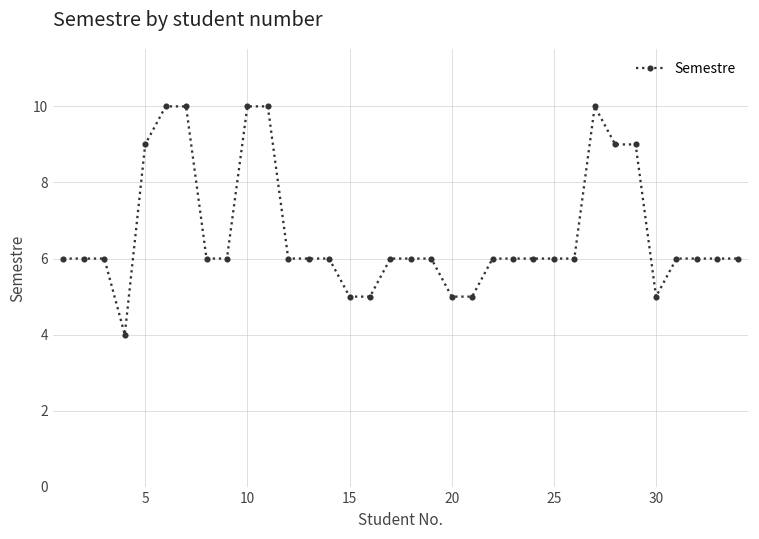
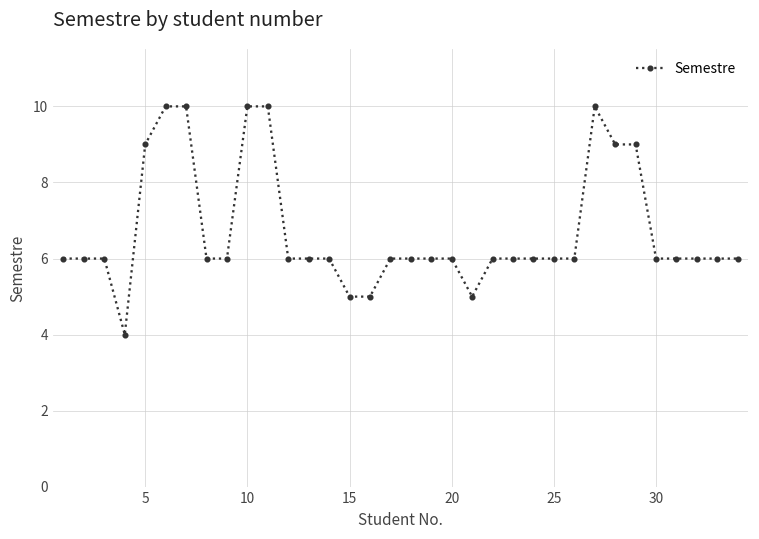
  {
    "5": 9,
    "10": 10,
    "15": 5,
-   "20": 5,
+   "20": 6,
    "25": 6,
-   "30": 5
+   "30": 6
  }
